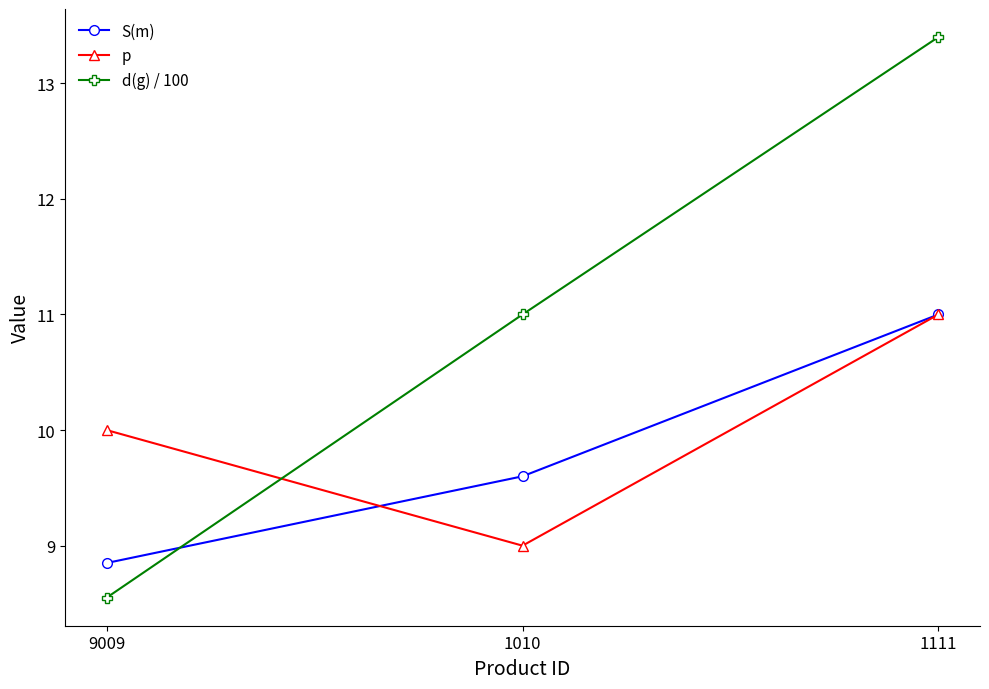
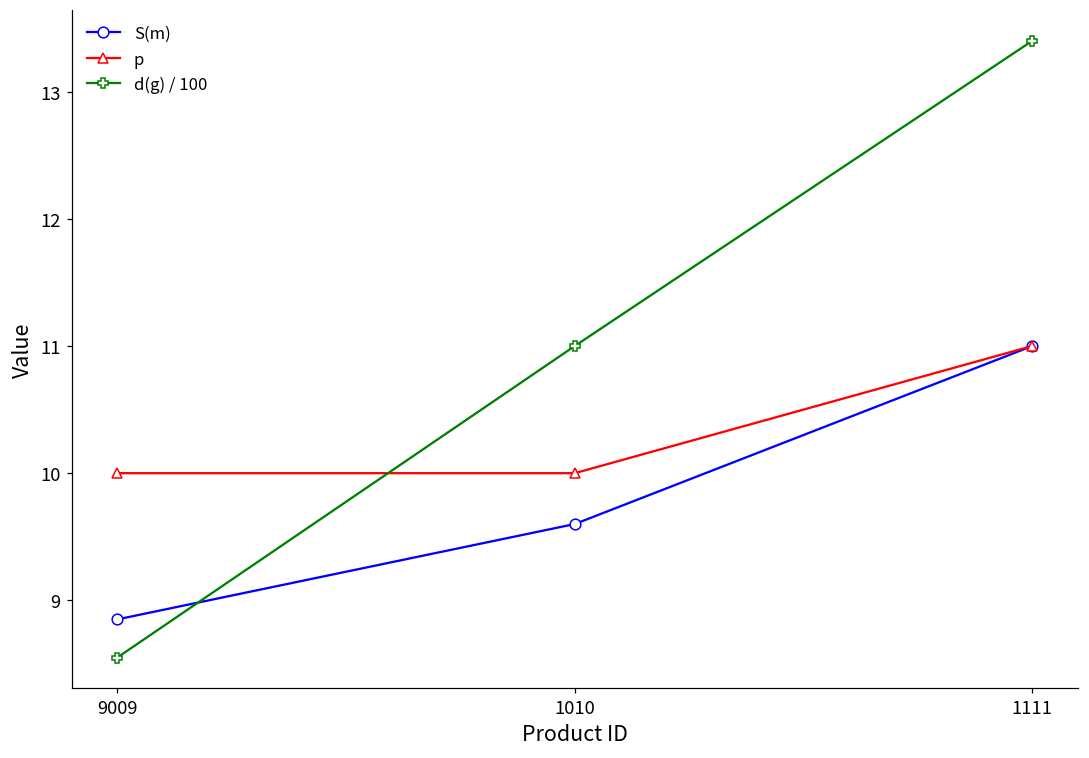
  {
    "S(m)": {
      "9009": 8.85,
      "1010": 9.60
    },
    "p": {
      "9009": 10,
-     "1010": 9
+     "1010": 10
    },
    "d(g) / 100": {
      "9009": 8.55,
      "1010": 11,
      "1111": 13.40
    }
  }
